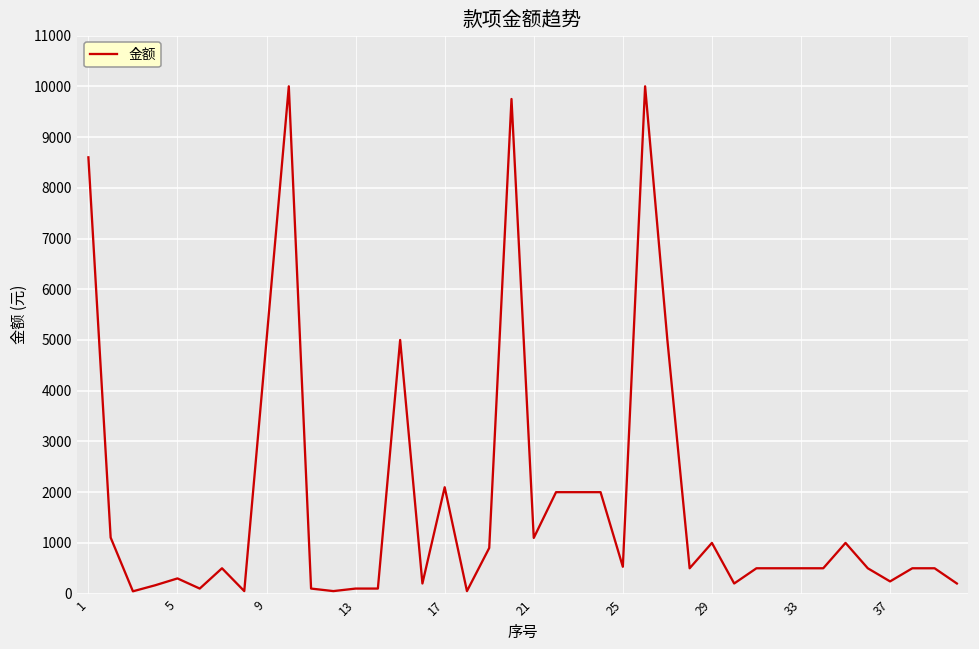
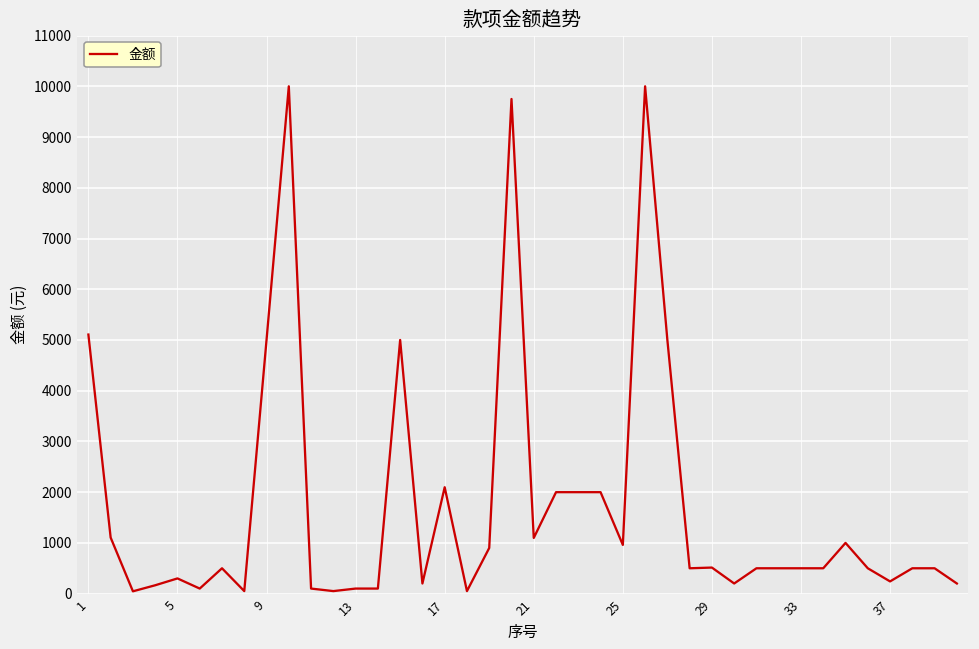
  {
-   "1": 8600,
+   "1": 5100,
    "5": 300,
    "9": 5000,
    "13": 100,
    "17": 2100,
    "21": 1100,
-   "25": 500,
-   "29": 1000,
+   "25": 1000,
+   "29": 500,
    "33": 500,
    "37": 200
  }
